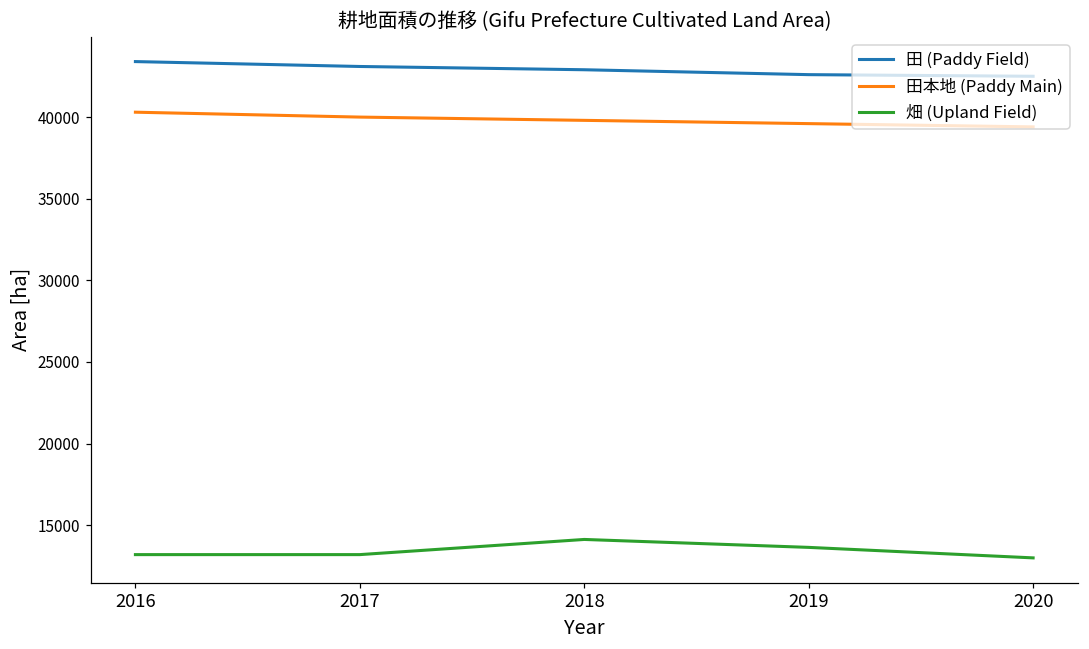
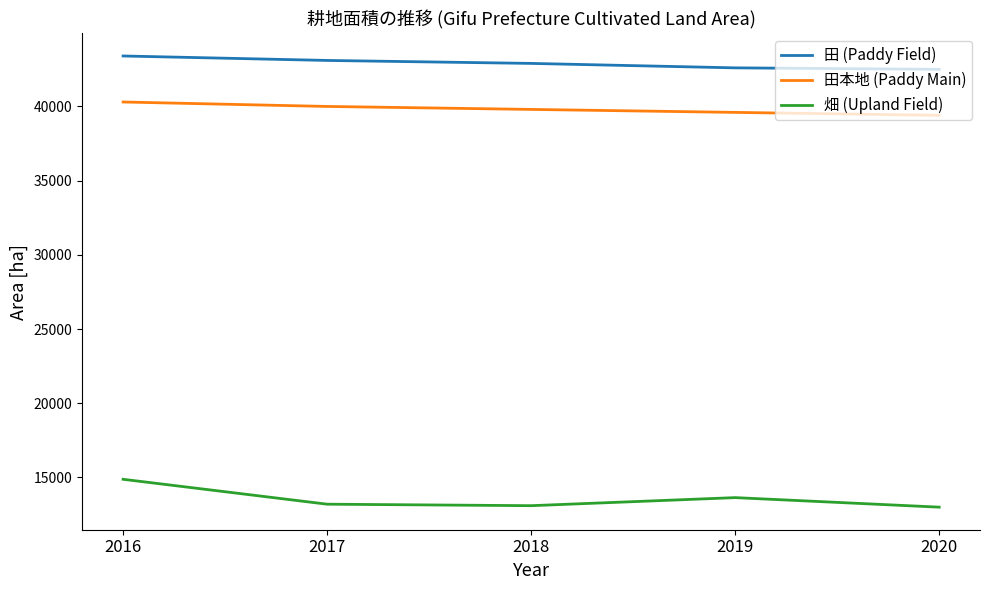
  {
    "田 (Paddy Field)": {
      "2016": 43400,
      "2017": 43100,
      "2018": 42900,
      "2019": 42600
    },
    "田本地 (Paddy Main)": {
      "2016": 40300,
      "2017": 40000,
      "2018": 39800,
      "2019": 39600
    },
    "畑 (Upland Field)": {
-     "2016": 13200,
+     "2016": 14900,
      "2017": 13200,
-     "2018": 14100,
+     "2018": 13100,
      "2019": 13600,
      "2020": 13000
    }
  }
